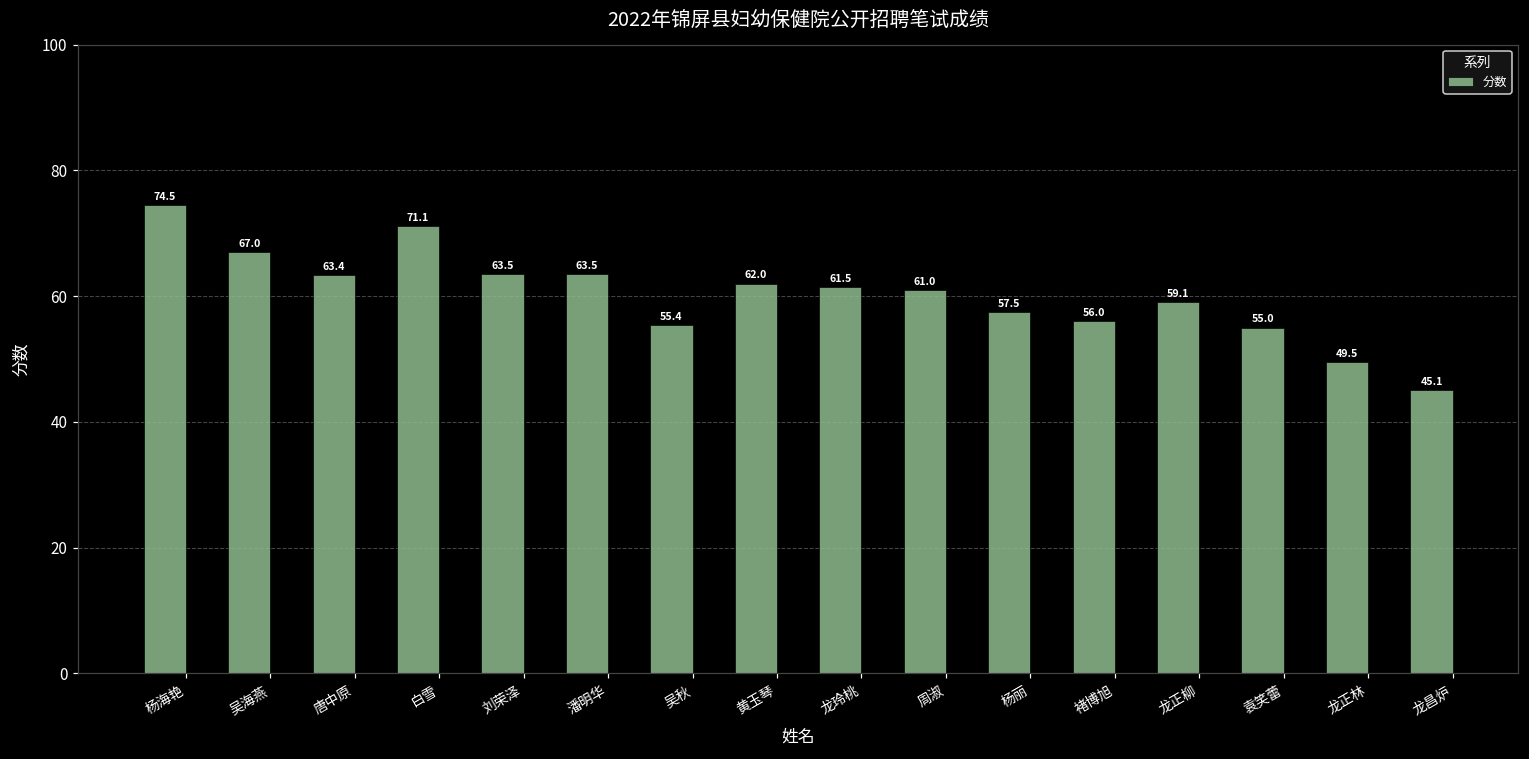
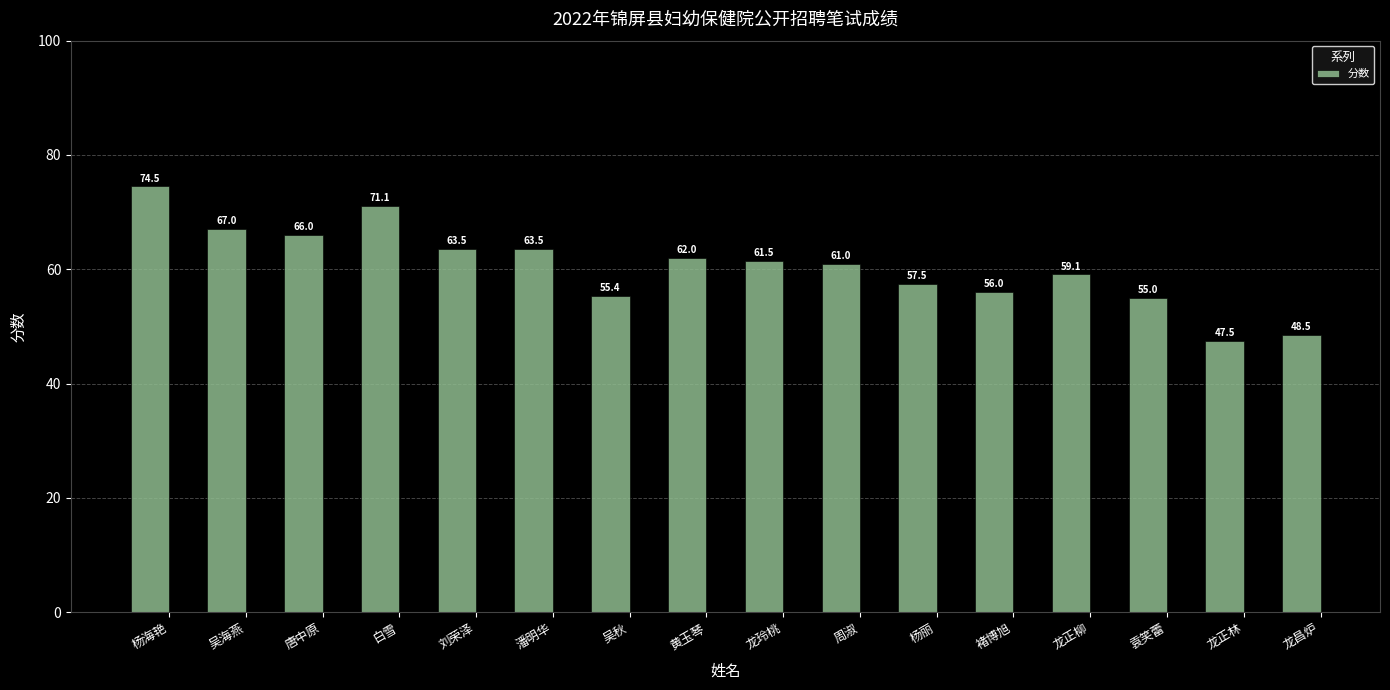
  {
    "杨海艳": 74.5,
    "吴海燕": 67.0,
-   "唐中原": 63.4,
+   "唐中原": 66.0,
    "白雪": 71.1,
    "刘荣泽": 63.5,
    "潘明华": 63.5,
    "吴秋": 55.4,
    "黄玉琴": 62.0,
    "龙玲桃": 61.5,
    "周淑": 61.0,
    "杨丽": 57.5,
    "褚博旭": 56.0,
    "龙正柳": 59.1,
    "袁笑蕾": 55.0,
-   "龙正林": 49.5,
-   "龙昌炉": 45.1
+   "龙正林": 47.5,
+   "龙昌炉": 48.5
  }
